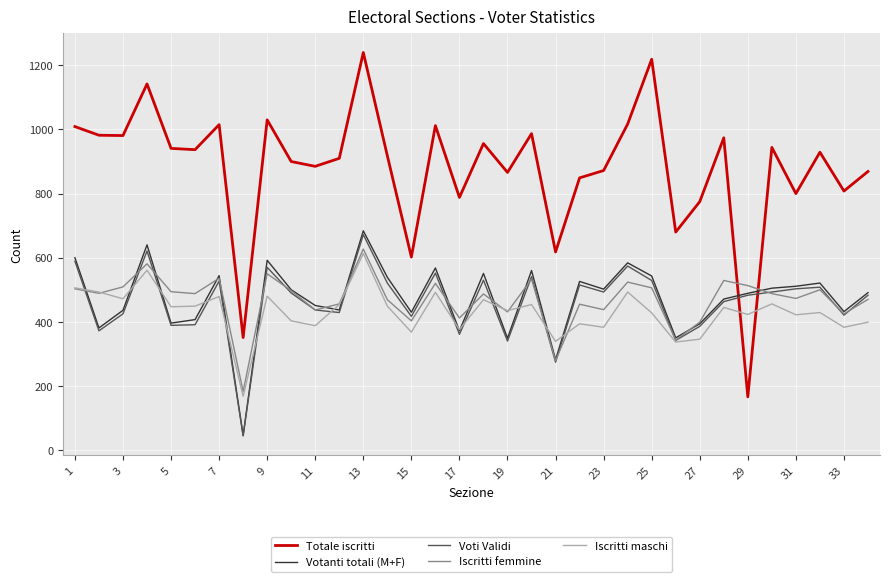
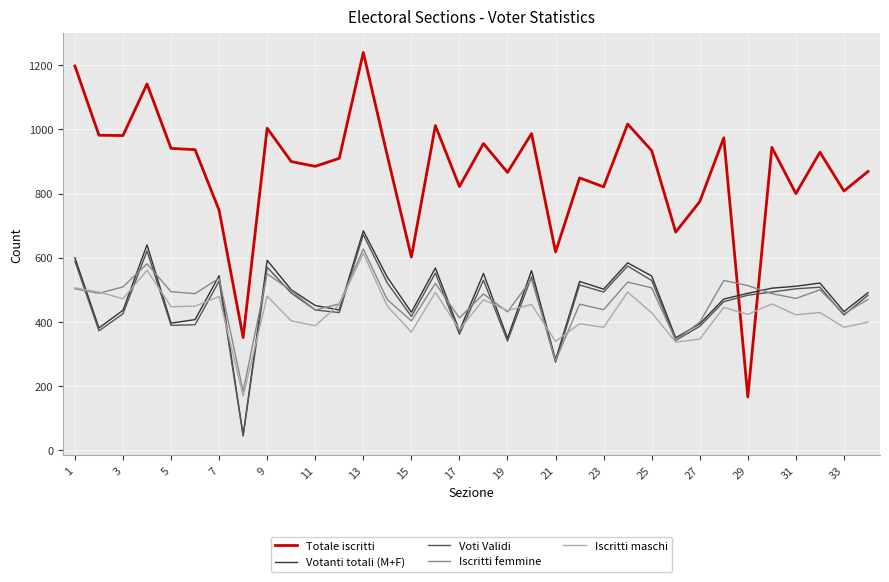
  {
    "Totale iscritti": {
-     "1": 1010,
+     "1": 1200,
      "3": 980,
      "5": 940,
-     "7": 1020,
-     "9": 1030,
+     "7": 750,
+     "9": 1000,
      "11": 890,
      "13": 1240,
      "15": 600,
-     "17": 790,
+     "17": 820,
      "19": 870,
      "21": 620,
-     "23": 870,
-     "25": 1220,
+     "23": 820,
+     "25": 930,
      "27": 780,
      "29": 170,
      "31": 800,
      "33": 810
    }
  }
